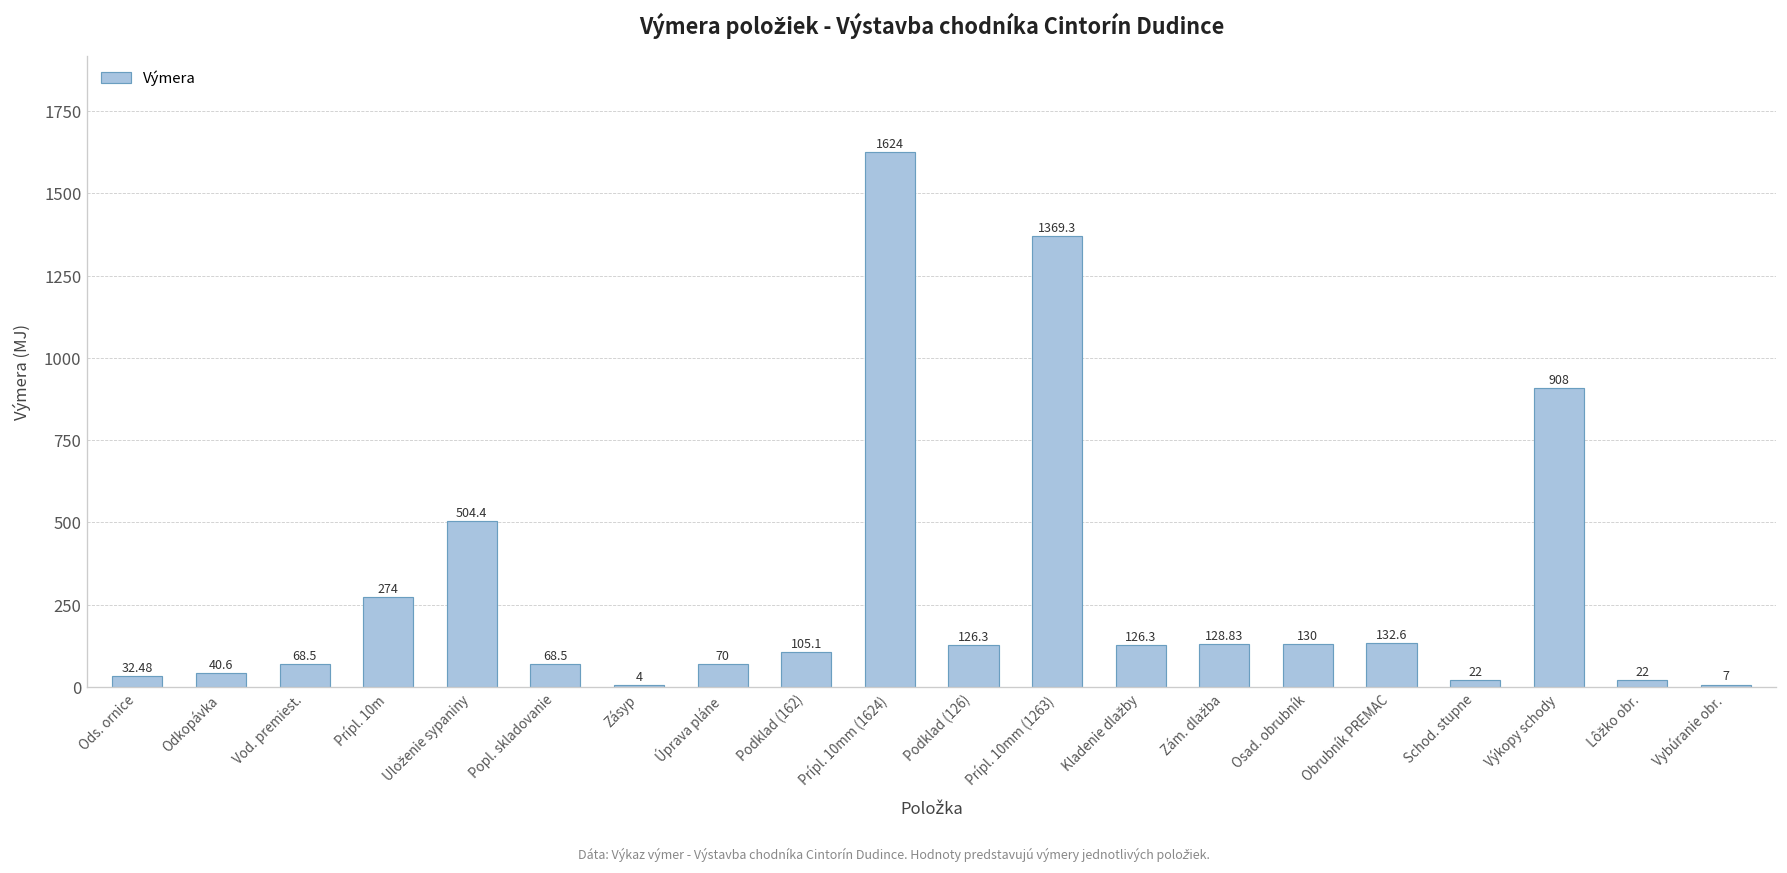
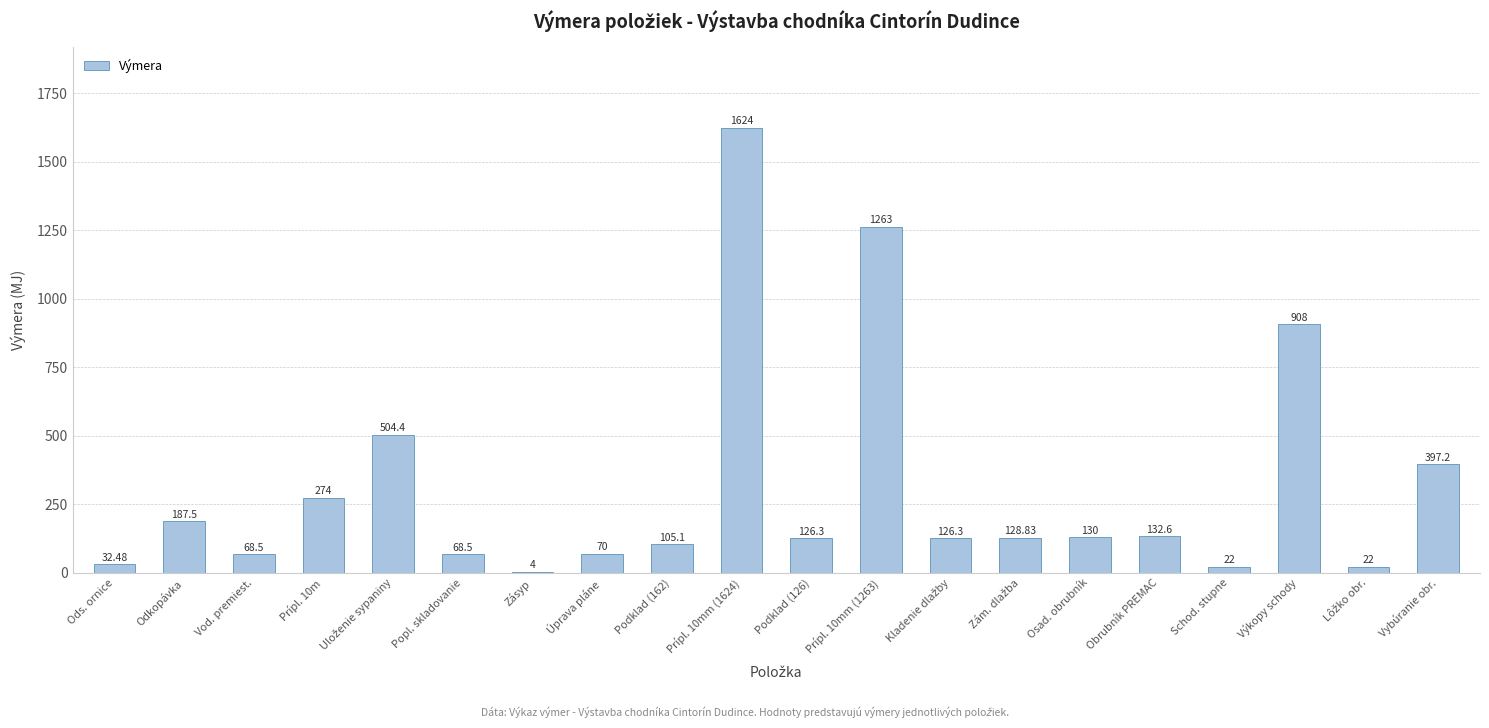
  {
    "Ods. ornice": 32.48,
-   "Odkopávka": 40.6,
+   "Odkopávka": 187.5,
    "Vod. premiest.": 68.5,
    "Prípl. 10m": 274,
    "Uloženie sypaniny": 504.4,
    "Popl. skladovanie": 68.5,
    "Zásyp": 4,
    "Úprava pláne": 70,
    "Podklad (162)": 105.1,
    "Prípl. 10mm (1624)": 1624,
    "Podklad (126)": 126.3,
-   "Prípl. 10mm (1263)": 1369.3,
+   "Prípl. 10mm (1263)": 1263,
    "Kladenie dlažby": 126.3,
    "Zám. dlažba": 128.83,
    "Osad. obrubník": 130,
    "Obrubník PREMAC": 132.6,
    "Schod. stupne": 22,
    "Výkopy schody": 908,
    "Lôžko obr.": 22,
-   "Vybúranie obr.": 7
+   "Vybúranie obr.": 397.2
  }
